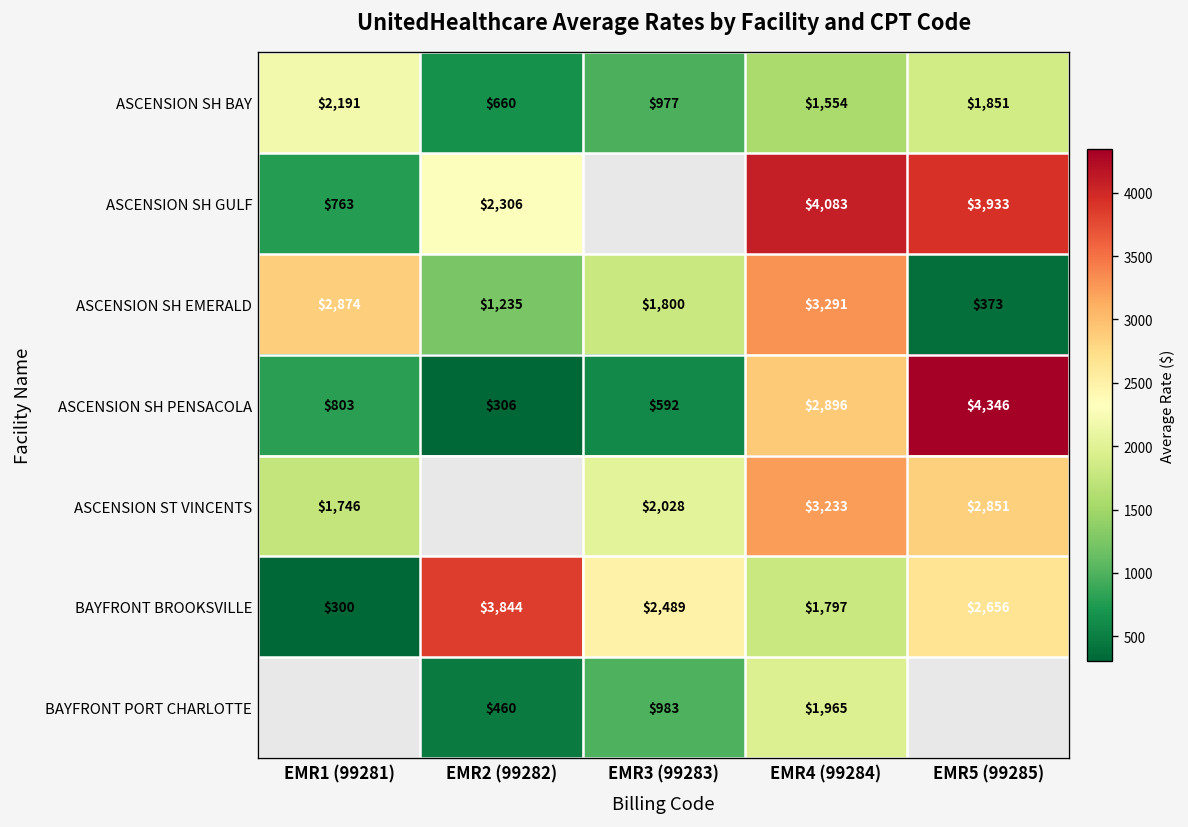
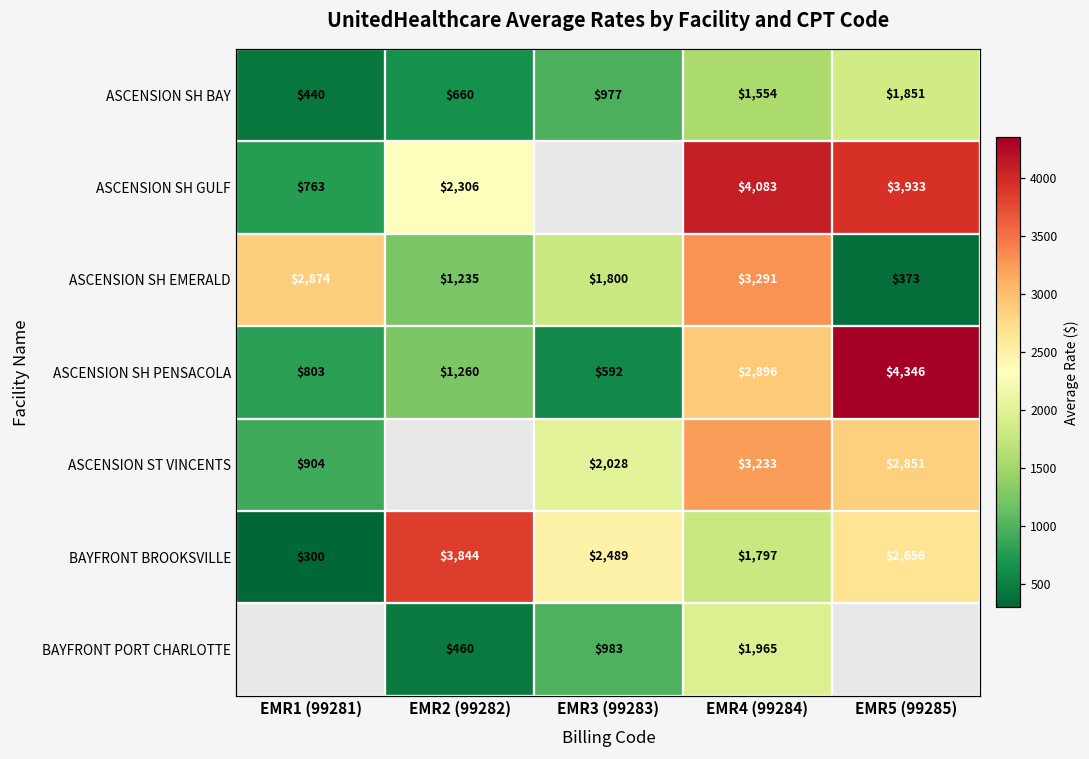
  {
    "ASCENSION SH BAY": {
-     "EMR1 (99281)": "$2,191",
+     "EMR1 (99281)": "$440",
      "EMR2 (99282)": "$660",
      "EMR3 (99283)": "$977",
      "EMR4 (99284)": "$1,554",
      "EMR5 (99285)": "$1,851"
    },
    "ASCENSION SH GULF": {
      "EMR1 (99281)": "$763",
      "EMR2 (99282)": "$2,306",
      "EMR4 (99284)": "$4,083",
      "EMR5 (99285)": "$3,933"
    },
    "ASCENSION SH EMERALD": {
      "EMR1 (99281)": "$2,874",
      "EMR2 (99282)": "$1,235",
      "EMR3 (99283)": "$1,800",
      "EMR4 (99284)": "$3,291",
      "EMR5 (99285)": "$373"
    },
    "ASCENSION SH PENSACOLA": {
      "EMR1 (99281)": "$803",
-     "EMR2 (99282)": "$306",
+     "EMR2 (99282)": "$1,260",
      "EMR3 (99283)": "$592",
      "EMR4 (99284)": "$2,896",
      "EMR5 (99285)": "$4,346"
    },
    "ASCENSION ST VINCENTS": {
-     "EMR1 (99281)": "$1,746",
+     "EMR1 (99281)": "$904",
      "EMR3 (99283)": "$2,028",
      "EMR4 (99284)": "$3,233",
      "EMR5 (99285)": "$2,851"
    },
    "BAYFRONT BROOKSVILLE": {
      "EMR1 (99281)": "$300",
      "EMR2 (99282)": "$3,844",
      "EMR3 (99283)": "$2,489",
      "EMR4 (99284)": "$1,797",
      "EMR5 (99285)": "$2,656"
    },
    "BAYFRONT PORT CHARLOTTE": {
      "EMR2 (99282)": "$460",
      "EMR3 (99283)": "$983",
      "EMR4 (99284)": "$1,965"
    }
  }
